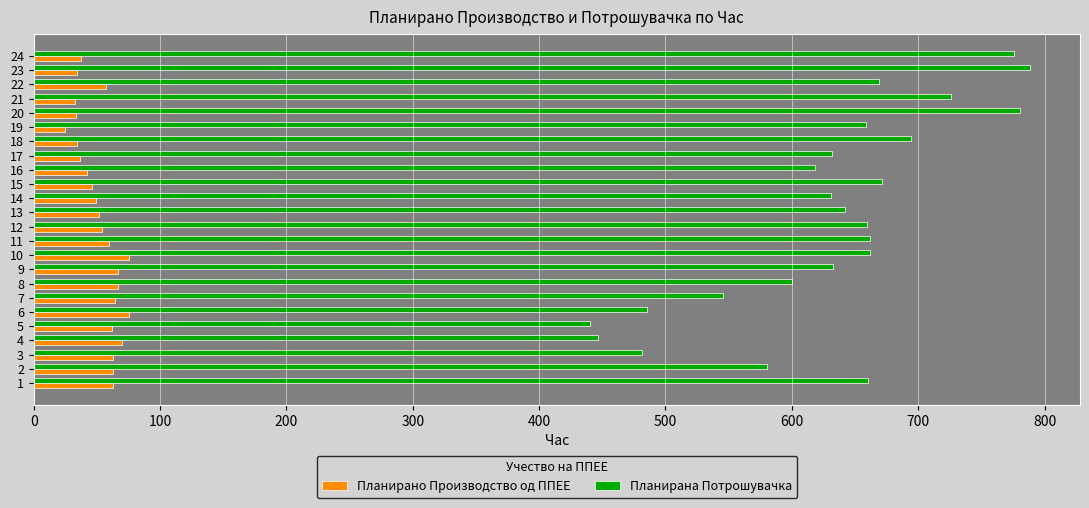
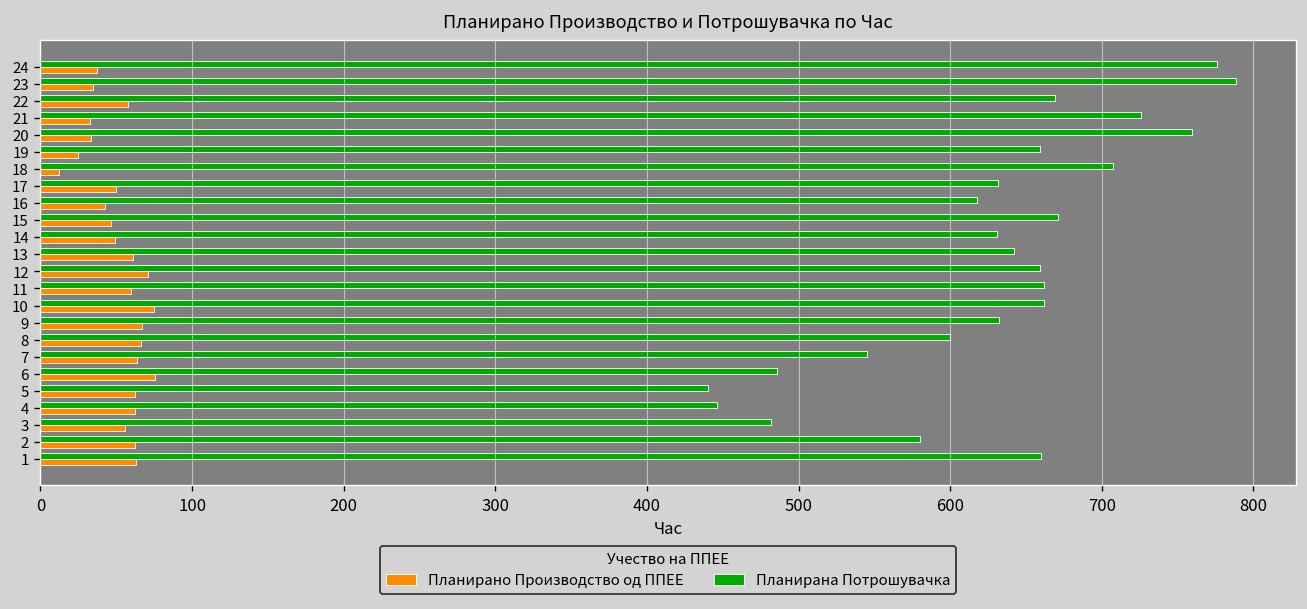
  {
    "Планирано Производство од ППЕЕ": {
      "24": 37,
      "23": 35,
      "22": 57,
      "21": 33,
      "20": 33,
      "19": 25,
-     "18": 34,
-     "17": 37,
+     "18": 12,
+     "17": 50,
      "16": 42,
      "15": 46,
      "14": 49,
-     "13": 52,
-     "12": 54,
+     "13": 61,
+     "12": 71,
      "11": 60,
      "10": 75,
      "9": 67,
      "8": 67,
      "7": 64,
      "6": 76,
      "5": 62,
-     "4": 70,
-     "3": 62,
+     "4": 62,
+     "3": 56,
      "2": 63,
      "1": 63
    },
    "Планирана Потрошувачка": {
      "24": 776,
      "23": 789,
      "22": 669,
      "21": 726,
-     "20": 781,
+     "20": 759,
      "19": 659,
-     "18": 694,
+     "18": 707,
      "17": 632,
      "16": 618,
      "15": 671,
      "14": 631,
      "13": 642,
      "12": 659,
      "11": 662,
      "10": 662,
      "9": 632,
      "8": 600,
      "7": 545,
      "6": 486,
      "5": 440,
      "4": 447,
      "3": 482,
      "2": 580,
      "1": 660
    }
  }
